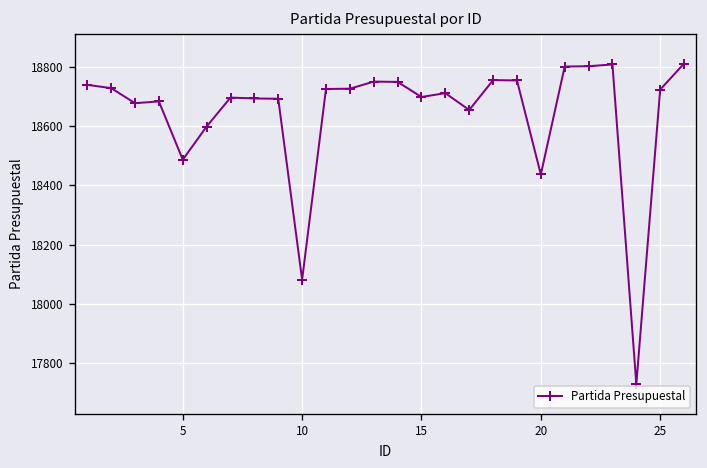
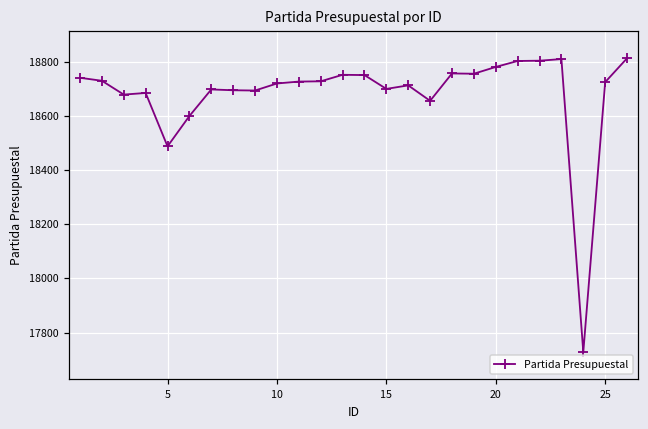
  {
    "5": 18490,
-   "10": 18080,
+   "10": 18720,
    "15": 18700,
-   "20": 18440,
+   "20": 18780,
    "25": 18720
  }
